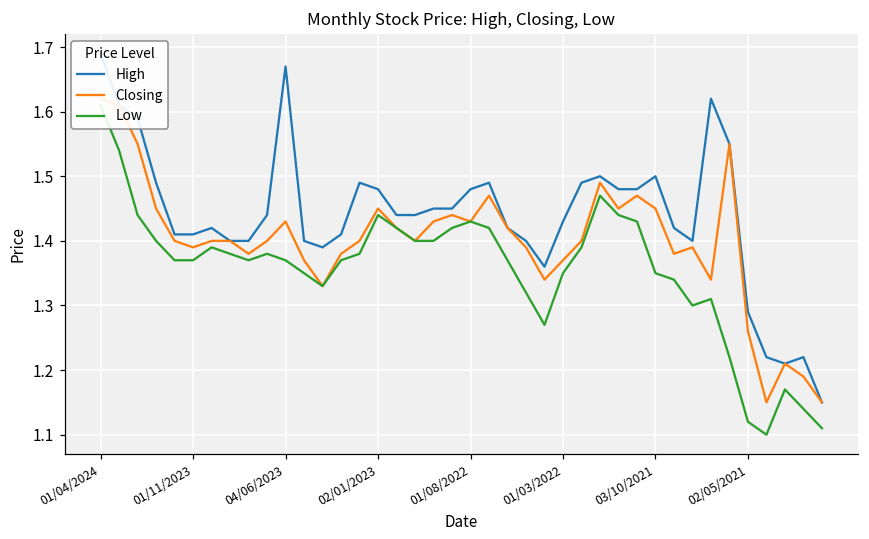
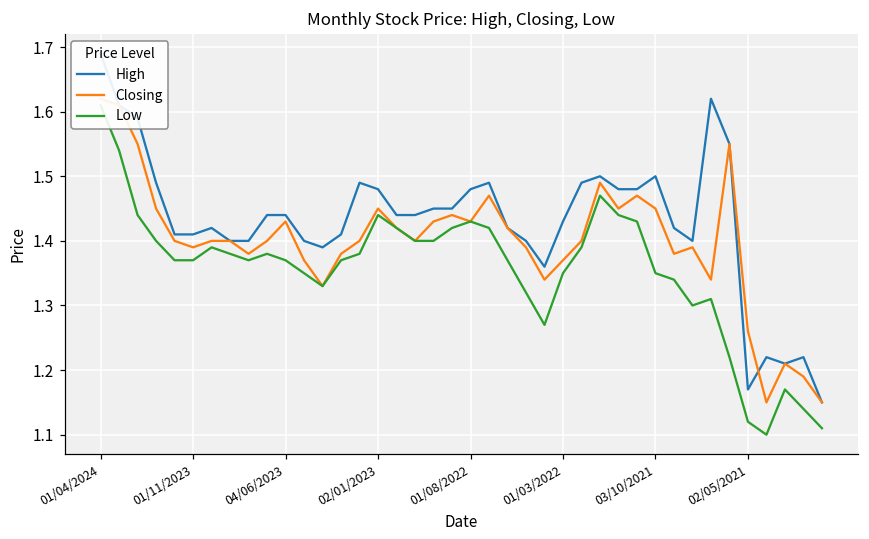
  {
    "High": {
      "01/11/2023": 1.41,
-     "04/06/2023": 1.67,
+     "04/06/2023": 1.44,
      "02/01/2023": 1.48,
      "01/08/2022": 1.48,
      "01/03/2022": 1.43,
      "03/10/2021": 1.50,
-     "02/05/2021": 1.29
+     "02/05/2021": 1.17
    },
    "Closing": {
      "01/11/2023": 1.39,
      "04/06/2023": 1.43,
      "02/01/2023": 1.45,
      "01/03/2022": 1.37,
      "03/10/2021": 1.45,
      "02/05/2021": 1.26
    },
    "Low": {
      "01/11/2023": 1.37,
      "04/06/2023": 1.37,
      "02/01/2023": 1.44,
      "01/03/2022": 1.35,
      "03/10/2021": 1.35,
      "02/05/2021": 1.12
    }
  }
